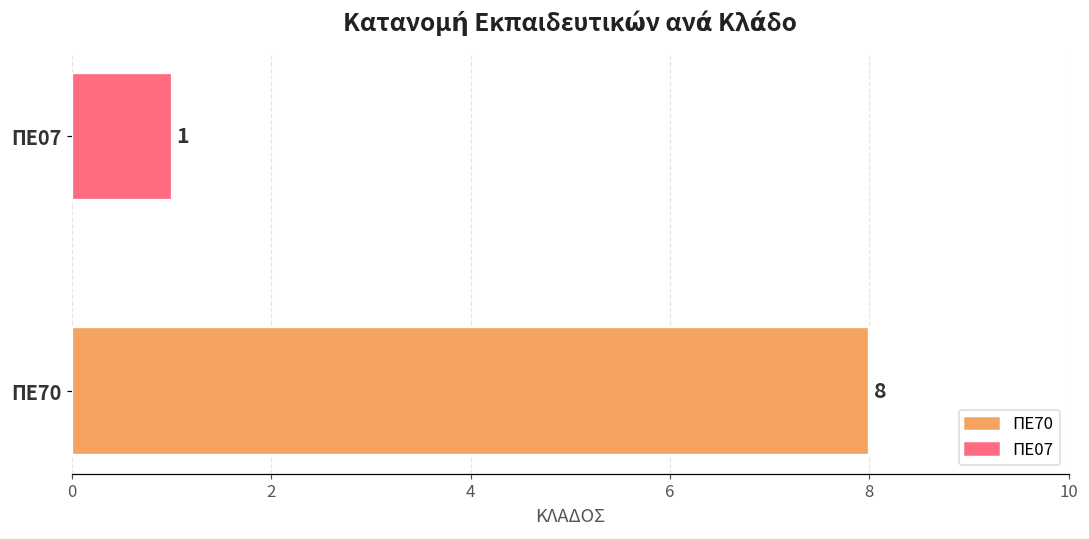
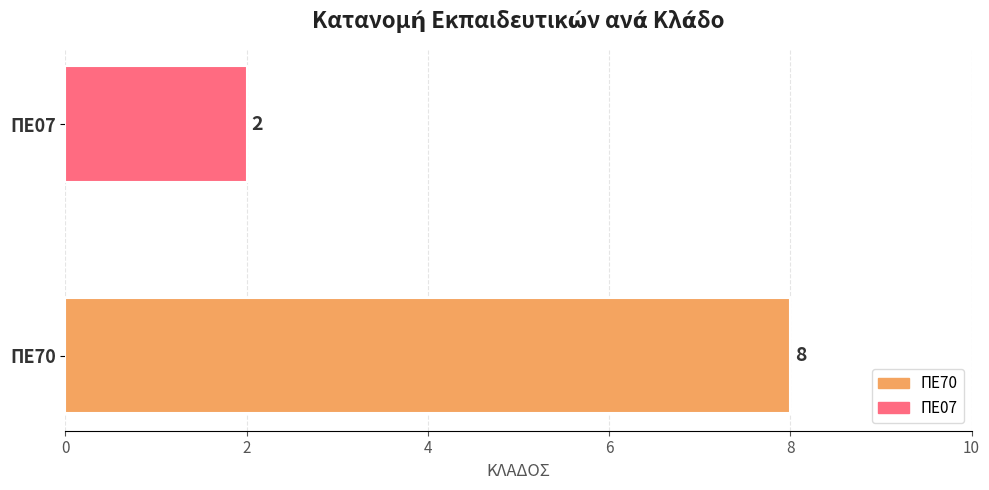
  {
-   "ΠΕ07": 1,
+   "ΠΕ07": 2,
    "ΠΕ70": 8
  }
